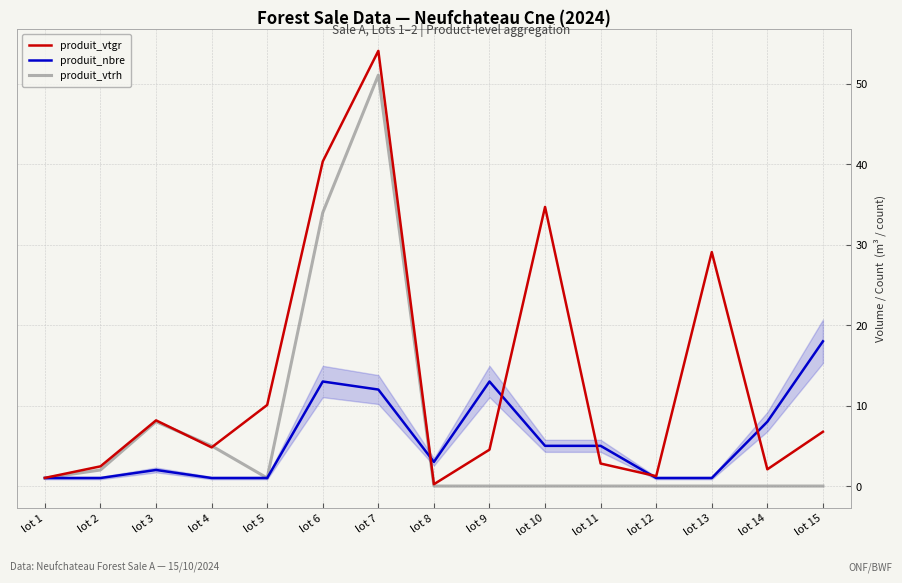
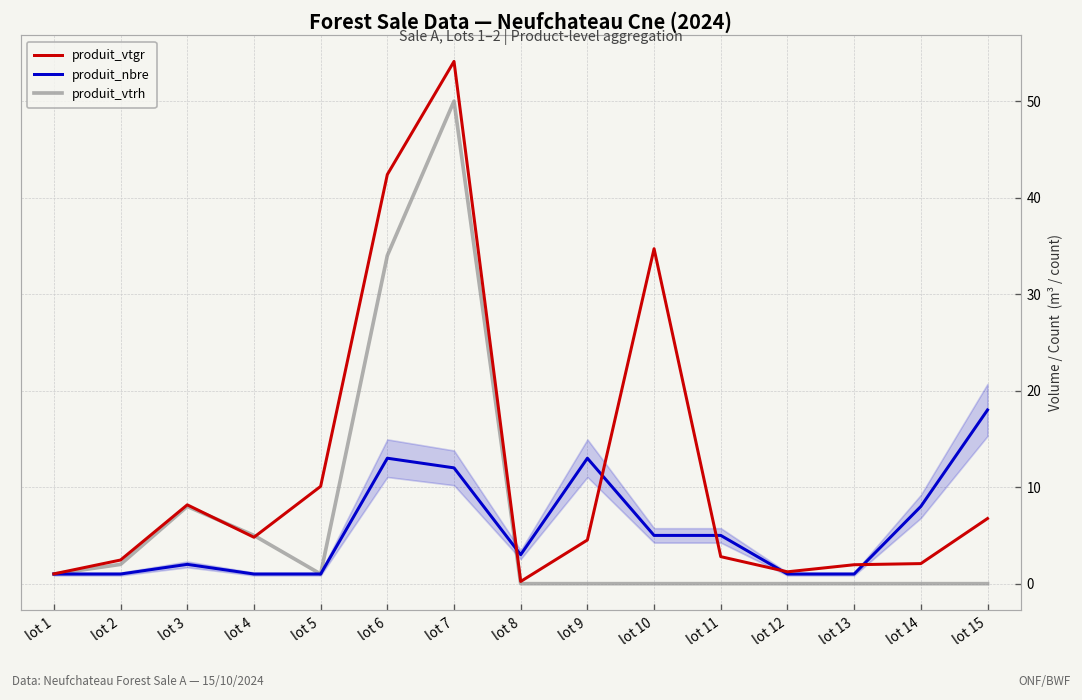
  {
    "produit_vtgr": {
      "lot 2": 2,
      "lot 5": 10,
-     "lot 6": 40,
+     "lot 6": 42,
      "lot 7": 54,
      "lot 9": 5,
      "lot 10": 35,
      "lot 11": 3,
-     "lot 13": 29,
+     "lot 13": 2,
      "lot 14": 2,
      "lot 15": 7
    },
    "produit_vtrh": {
      "lot 2": 2,
      "lot 6": 34,
-     "lot 7": 51,
+     "lot 7": 50,
      "lot 9": 0,
      "lot 10": 0,
      "lot 11": 0,
      "lot 12": 0,
      "lot 13": 0,
      "lot 14": 0,
      "lot 15": 0
    }
  }
